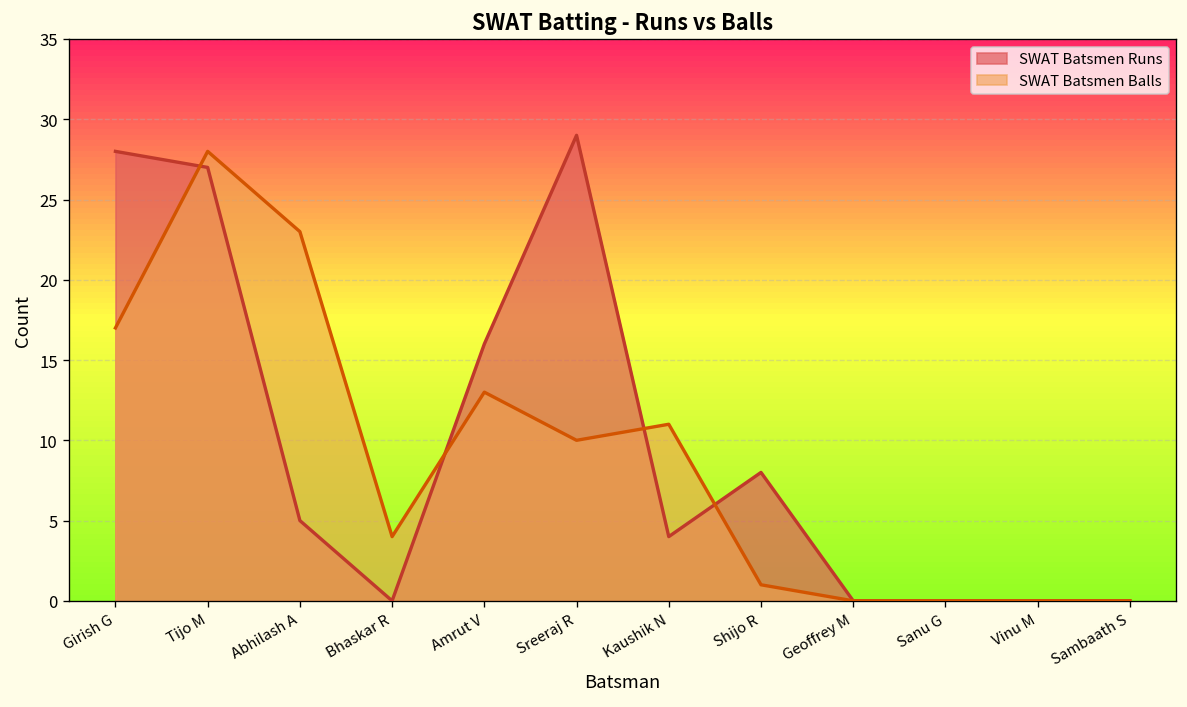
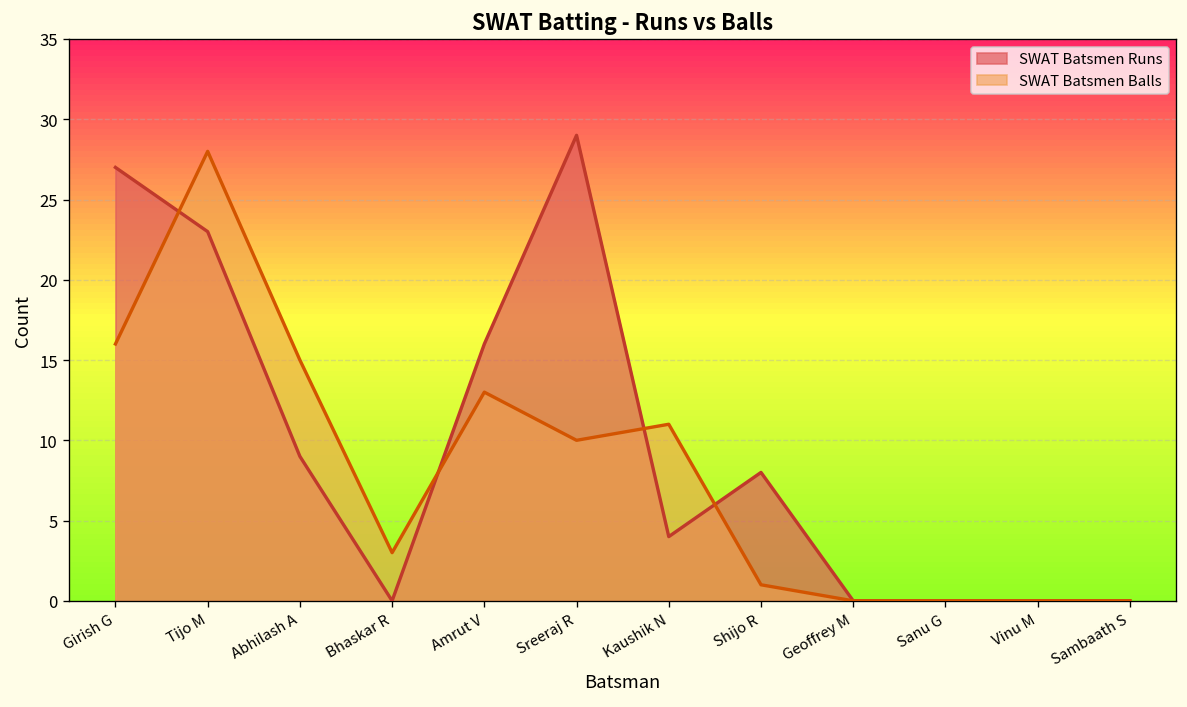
  {
    "SWAT Batsmen Runs": {
-     "Girish G": 28,
-     "Tijo M": 27,
-     "Abhilash A": 5,
+     "Girish G": 27,
+     "Tijo M": 23,
+     "Abhilash A": 9,
      "Bhaskar R": 0,
      "Amrut V": 16,
      "Sreeraj R": 29,
      "Kaushik N": 4,
      "Shijo R": 8
    },
    "SWAT Batsmen Balls": {
-     "Girish G": 17,
+     "Girish G": 16,
      "Tijo M": 28,
-     "Abhilash A": 23,
-     "Bhaskar R": 4,
+     "Abhilash A": 15,
+     "Bhaskar R": 3,
      "Amrut V": 13,
      "Sreeraj R": 10,
      "Kaushik N": 11,
      "Shijo R": 1
    }
  }
